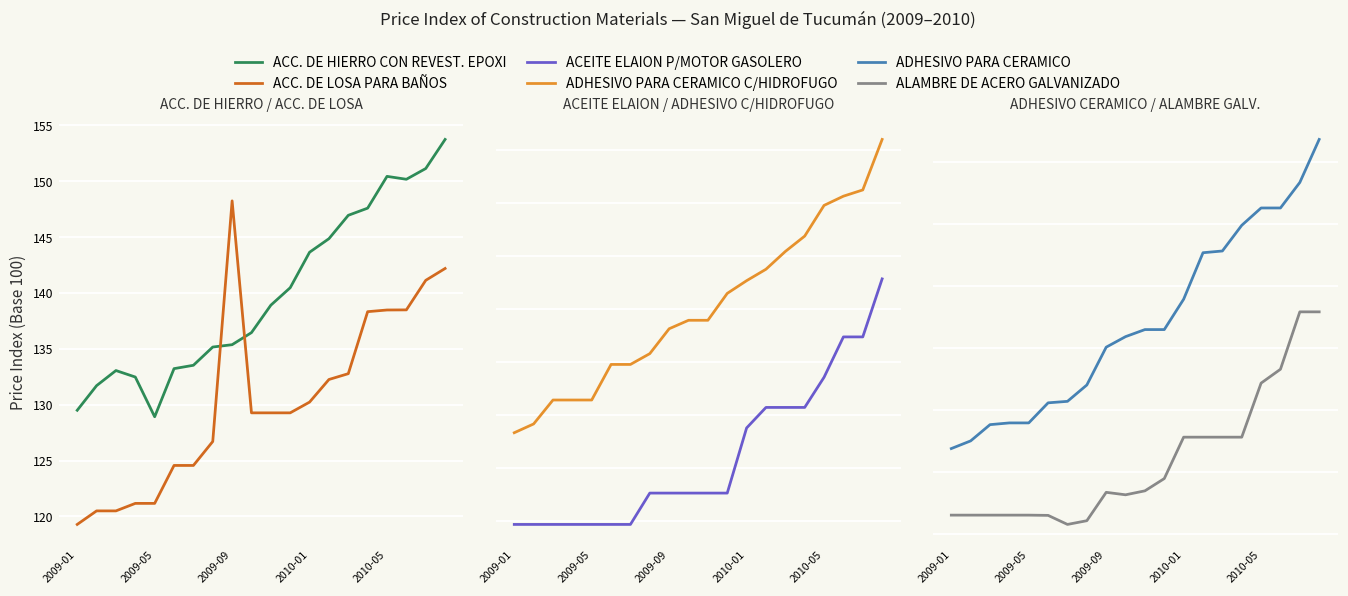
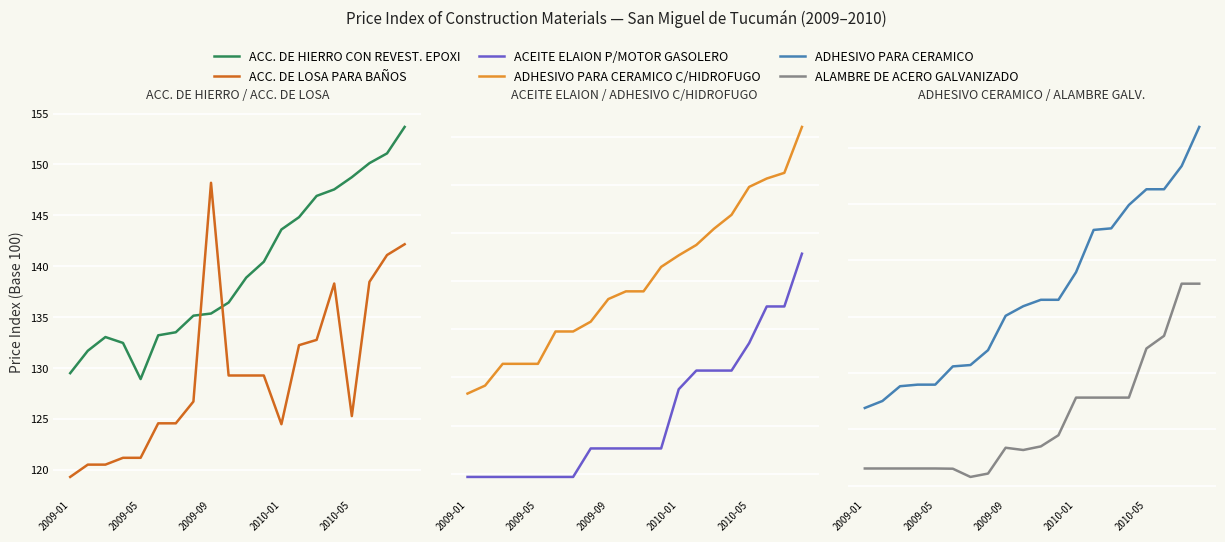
  {
    "ACC. DE HIERRO / ACC. DE LOSA": {
      "ACC. DE HIERRO CON REVEST. EPOXI": {
        "2009-01": 129.5,
        "2009-05": 128.9,
        "2009-09": 135.4,
        "2010-01": 143.6,
-       "2010-05": 150.4
+       "2010-05": 148.8
      },
      "ACC. DE LOSA PARA BAÑOS": {
        "2009-01": 119.3,
        "2009-05": 121.2,
        "2009-09": 148.2,
-       "2010-01": 130.2,
-       "2010-05": 138.5
+       "2010-01": 124.5,
+       "2010-05": 125.3
      }
    }
  }
